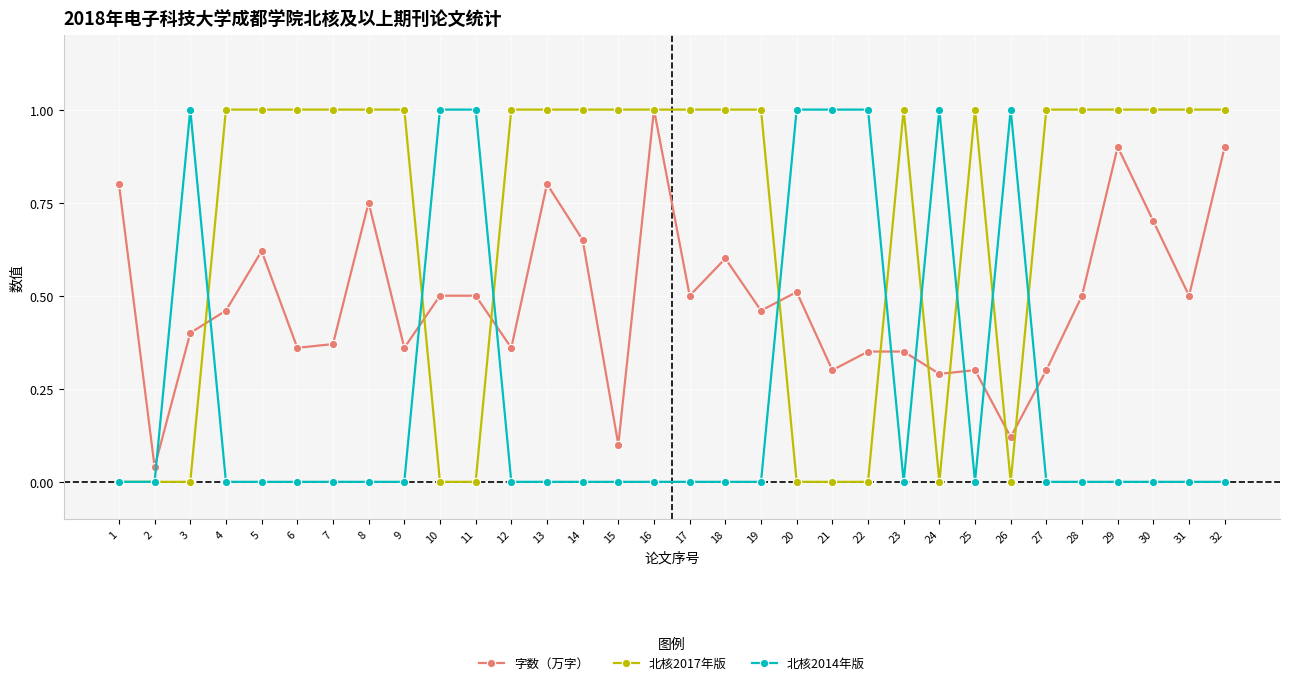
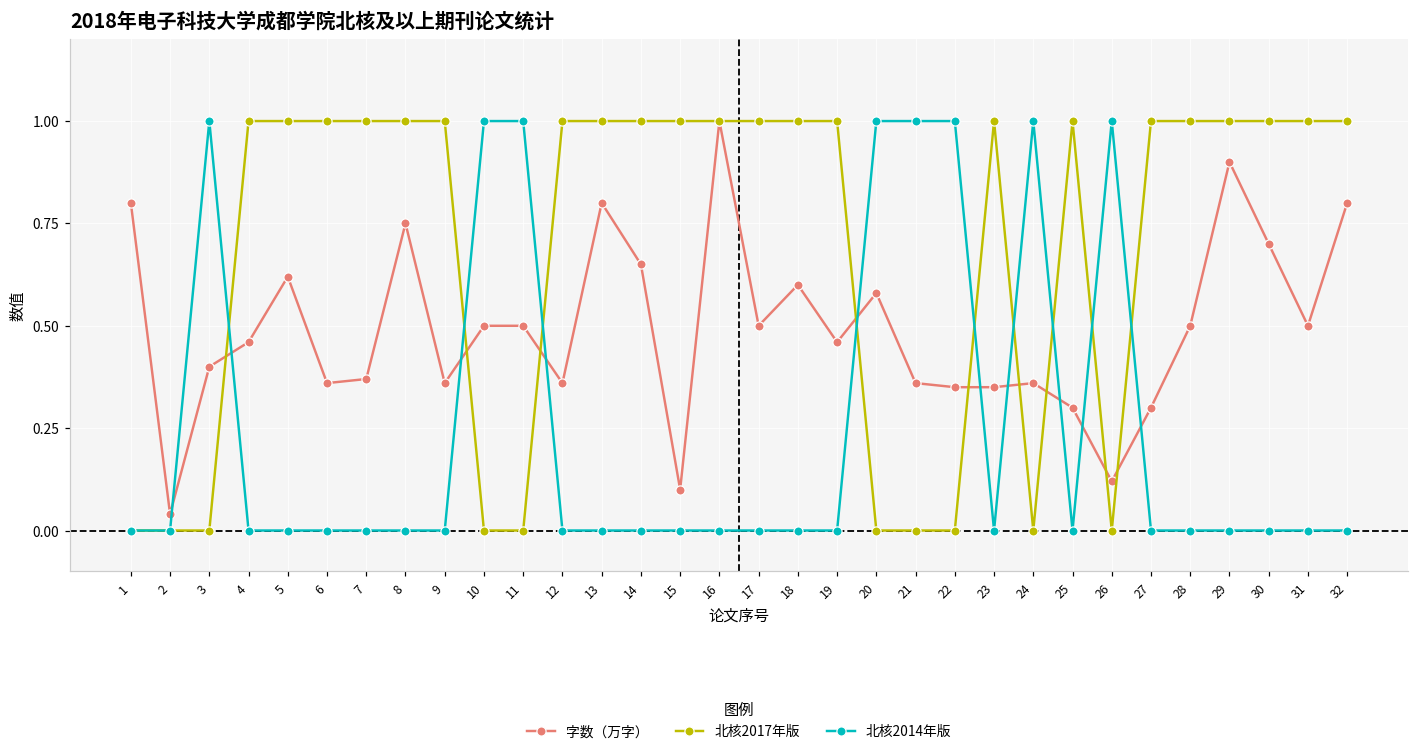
  {
    "字数（万字）": {
      "1": 0.80,
      "2": 0.04,
      "3": 0.40,
      "4": 0.46,
      "5": 0.62,
      "6": 0.36,
      "7": 0.37,
      "8": 0.75,
      "9": 0.36,
      "10": 0.50,
      "11": 0.50,
      "12": 0.36,
      "13": 0.80,
      "14": 0.65,
      "15": 0.10,
      "17": 0.50,
      "18": 0.60,
      "19": 0.46,
-     "20": 0.51,
-     "21": 0.30,
+     "20": 0.58,
+     "21": 0.36,
      "22": 0.35,
      "23": 0.35,
-     "24": 0.29,
+     "24": 0.36,
      "25": 0.30,
      "26": 0.12,
      "27": 0.30,
      "28": 0.50,
      "29": 0.90,
      "30": 0.70,
      "31": 0.50,
-     "32": 0.9
+     "32": 0.8
    },
    "北核2017年版": {
      "3": 0.00,
      "4": 1.00,
      "5": 1.00,
      "6": 1.00,
      "7": 1.00,
      "8": 1.00,
      "9": 1.00,
      "10": 0.00,
      "11": 0.00,
      "12": 1.00,
      "13": 1.00,
      "14": 1.00,
      "15": 1.00,
      "17": 1.00,
      "18": 1.00,
      "19": 1.00,
      "20": 0.00,
      "21": 0.00,
      "22": 0.00,
      "23": 1.00,
      "24": 0.00,
      "25": 1.00,
      "26": 0.00,
      "27": 1.00,
      "28": 1.00,
      "29": 1.00,
      "30": 1.00,
      "31": 1.00,
      "32": 1.00
    },
    "北核2014年版": {
      "3": 1.00,
      "4": 0.00,
      "5": 0.00,
      "6": 0.00,
      "7": 0.00,
      "8": 0.00,
      "9": 0.00,
      "10": 1.00,
      "11": 1.00,
      "12": 0.00,
      "13": 0.00,
      "14": 0.00,
      "15": 0.00,
      "16": 0.00,
      "17": 0.00,
      "18": 0.00,
      "19": 0.00,
      "20": 1.00,
      "21": 1.00,
      "22": 1.00,
      "23": 0.00,
      "24": 1.00,
      "25": 0.00,
      "26": 1.00,
      "27": 0.00,
      "28": 0.00,
      "29": 0.00,
      "30": 0.00,
      "31": 0.00,
      "32": 0.00
    }
  }
